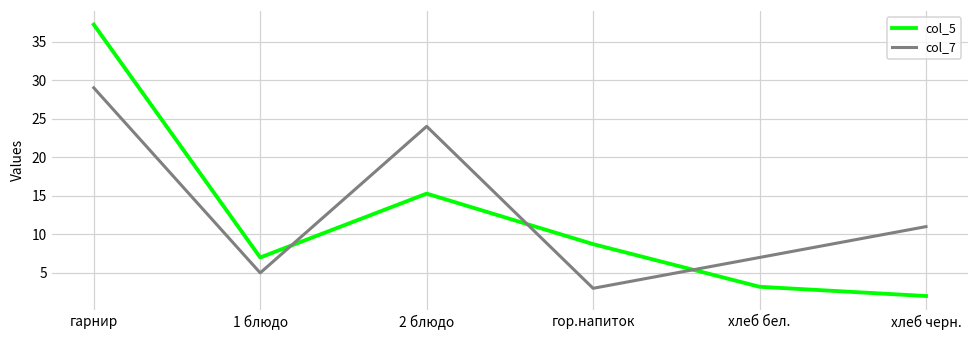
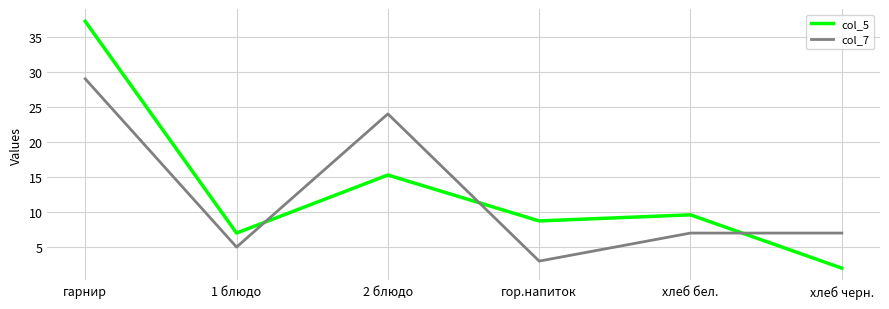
  {
    "col_5": {
      "гарнир": 37,
      "1 блюдо": 7,
      "2 блюдо": 15,
      "гор.напиток": 9,
-     "хлеб бел.": 3,
+     "хлеб бел.": 10,
      "хлеб черн.": 2
    },
    "col_7": {
      "гарнир": 29,
      "1 блюдо": 5,
      "2 блюдо": 24,
      "гор.напиток": 3,
      "хлеб бел.": 7,
-     "хлеб черн.": 11
+     "хлеб черн.": 7
    }
  }
